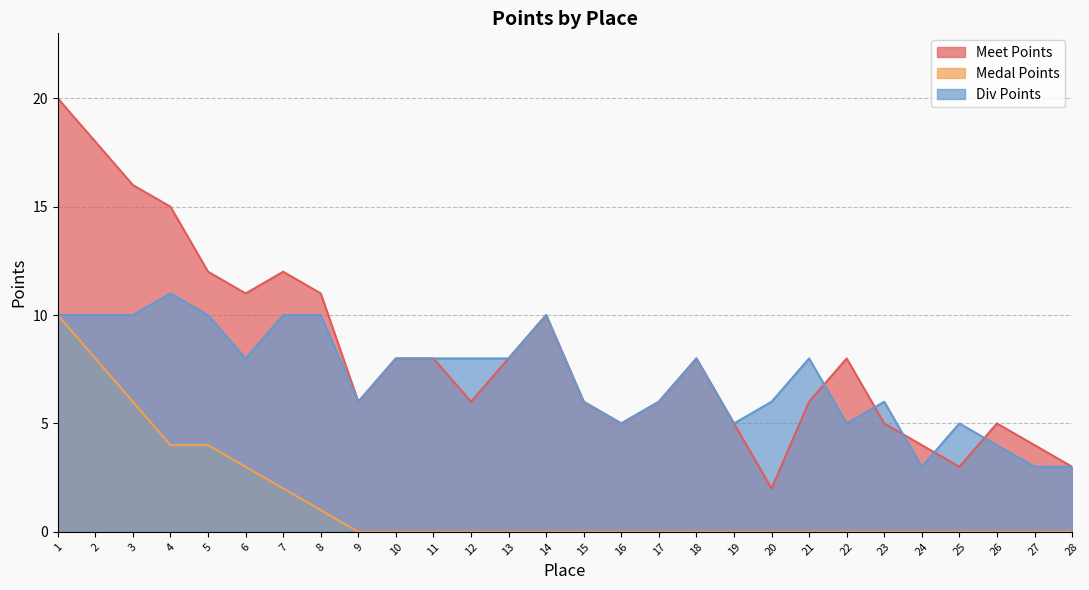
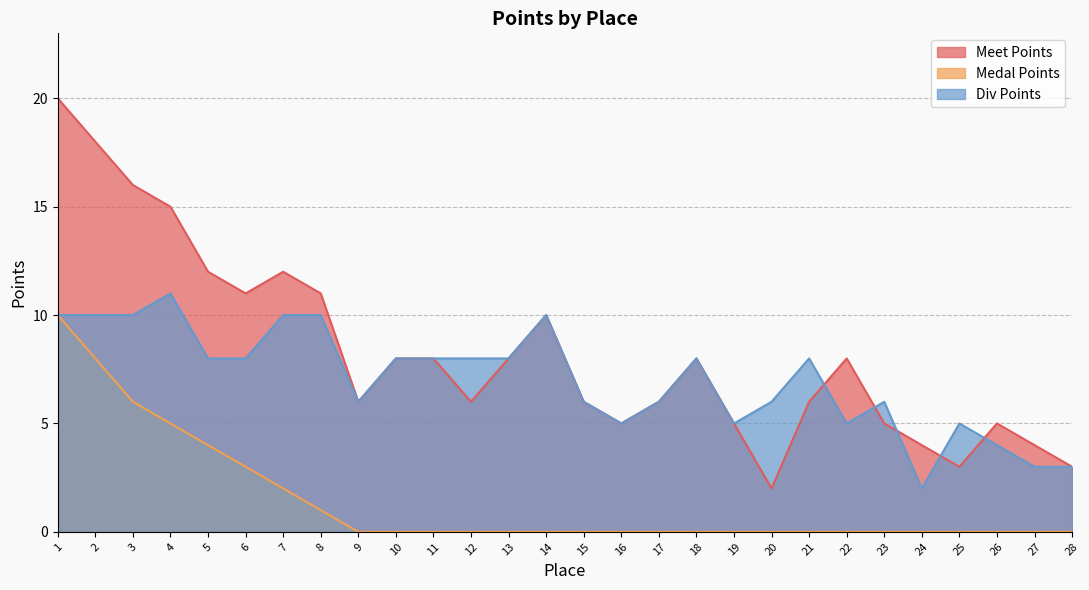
  {
    "Meet Points": {
      "1": 20,
      "2": 18,
      "3": 16,
      "4": 15,
      "5": 12,
      "6": 11,
      "7": 12,
      "8": 11,
      "12": 6,
      "20": 2,
      "21": 6,
      "22": 8,
      "23": 5,
      "24": 4,
      "25": 3,
      "26": 5,
      "27": 4
    },
    "Medal Points": {
      "2": 8,
      "3": 6,
-     "4": 4,
+     "4": 5,
      "5": 4,
      "6": 3,
      "7": 2,
      "8": 1,
      "9": 0,
      "10": 0,
      "11": 0,
      "12": 0,
      "13": 0,
      "14": 0,
      "15": 0,
      "16": 0,
      "17": 0,
      "18": 0,
      "19": 0,
      "20": 0,
      "21": 0,
      "22": 0,
      "23": 0,
      "24": 0,
      "25": 0,
      "26": 0,
      "27": 0,
      "28": 0
    },
    "Div Points": {
      "2": 10,
      "3": 10,
      "4": 11,
-     "5": 10,
+     "5": 8,
      "6": 8,
      "7": 10,
      "8": 10,
      "12": 8,
      "20": 6,
      "21": 8,
      "22": 5,
      "23": 6,
-     "24": 3,
+     "24": 2,
      "25": 5,
      "26": 4,
      "27": 3
    }
  }
